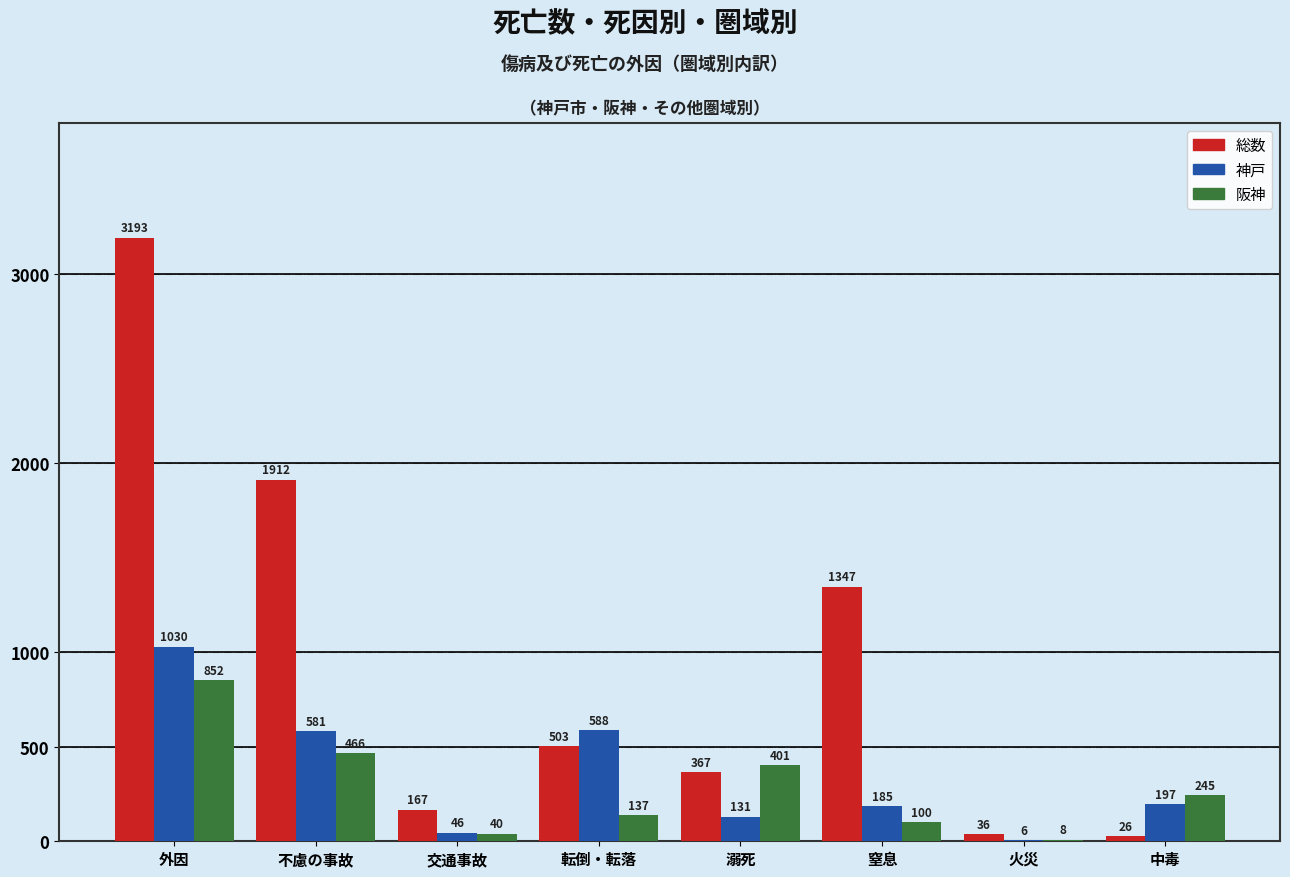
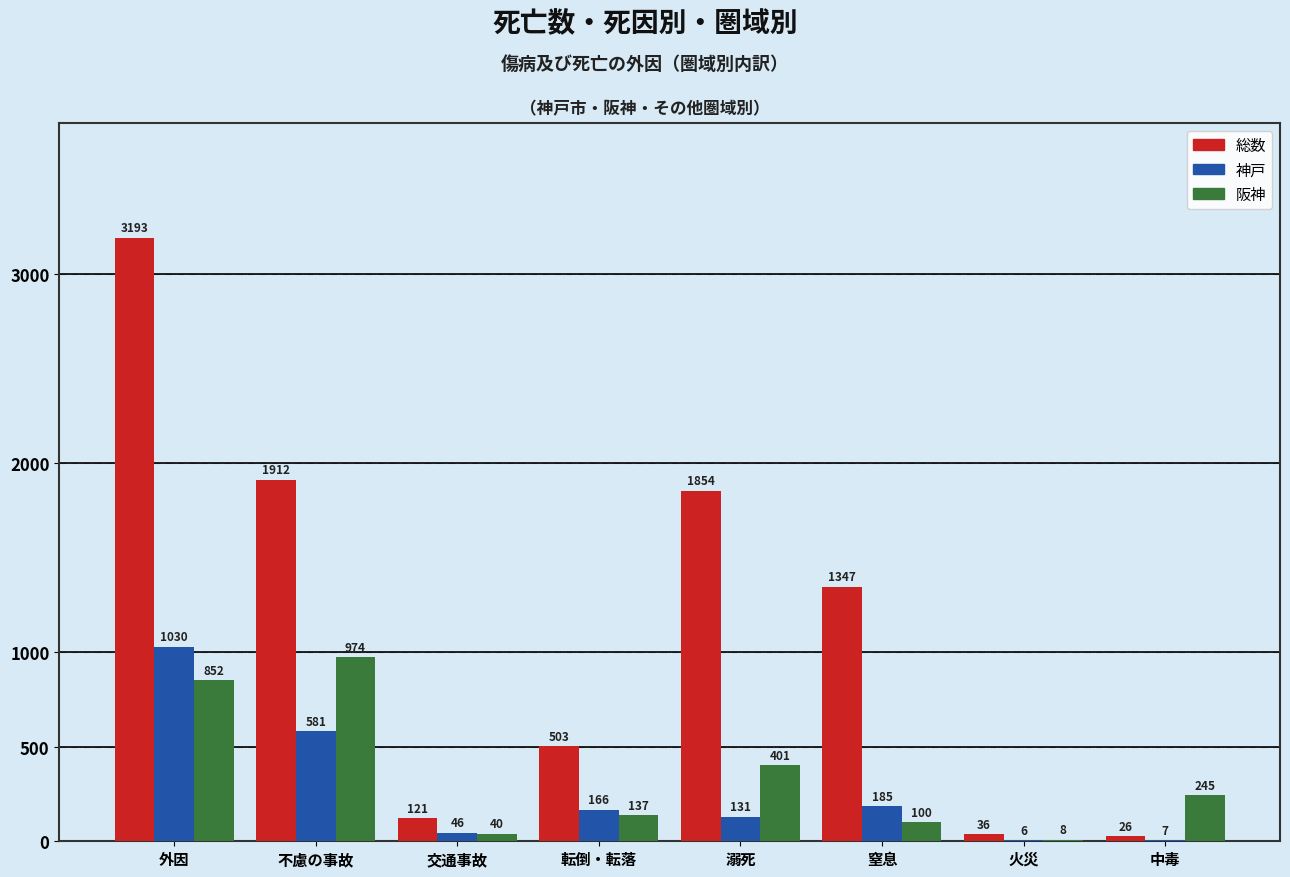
  {
    "総数": {
      "外因": 3193,
      "不慮の事故": 1912,
-     "交通事故": 167,
+     "交通事故": 121,
      "転倒・転落": 503,
-     "溺死": 367,
+     "溺死": 1854,
      "窒息": 1347,
      "火災": 36,
      "中毒": 26
    },
    "神戸": {
      "外因": 1030,
      "不慮の事故": 581,
      "交通事故": 46,
-     "転倒・転落": 588,
+     "転倒・転落": 166,
      "溺死": 131,
      "窒息": 185,
      "火災": 6,
-     "中毒": 197
+     "中毒": 7
    },
    "阪神": {
      "外因": 852,
-     "不慮の事故": 466,
+     "不慮の事故": 974,
      "交通事故": 40,
      "転倒・転落": 137,
      "溺死": 401,
      "窒息": 100,
      "火災": 8,
      "中毒": 245
    }
  }
